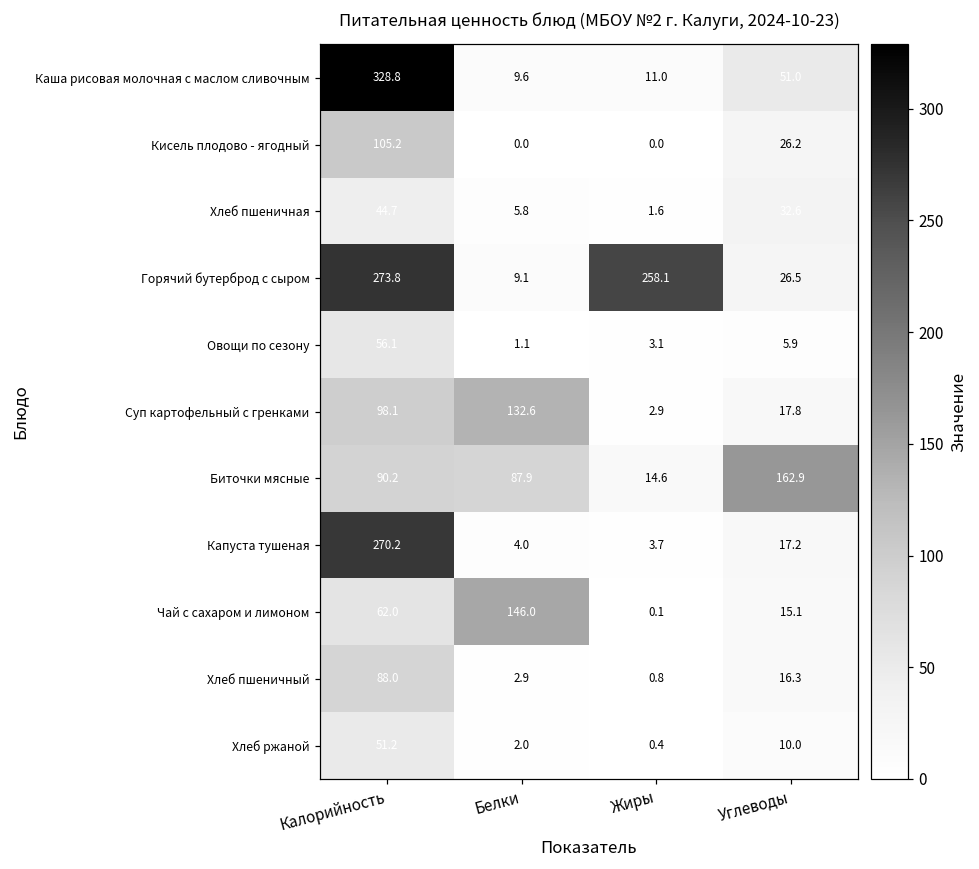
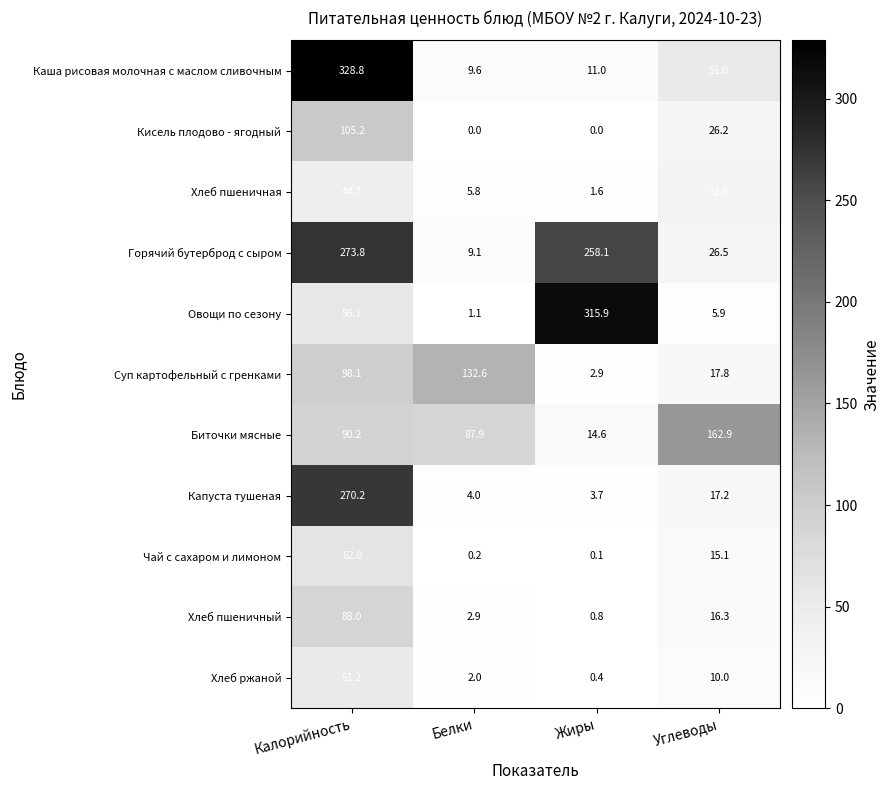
  {
    "Каша рисовая молочная с маслом сливочным": {
      "Калорийность": 328.8,
      "Белки": 9.6,
      "Жиры": 11.0
    },
    "Кисель плодово - ягодный": {
      "Калорийность": 105.2,
      "Белки": 0.0,
      "Жиры": 0.0,
      "Углеводы": 26.2
    },
    "Хлеб пшеничная": {
      "Белки": 5.8,
      "Жиры": 1.6
    },
    "Горячий бутерброд с сыром": {
      "Калорийность": 273.8,
      "Белки": 9.1,
      "Жиры": 258.1,
      "Углеводы": 26.5
    },
    "Овощи по сезону": {
      "Белки": 1.1,
-     "Жиры": 3.1,
+     "Жиры": 315.9,
      "Углеводы": 5.9
    },
    "Суп картофельный с гренками": {
      "Калорийность": 98.1,
      "Белки": 132.6,
      "Жиры": 2.9,
      "Углеводы": 17.8
    },
    "Биточки мясные": {
      "Жиры": 14.6,
      "Углеводы": 162.9
    },
    "Капуста тушеная": {
      "Калорийность": 270.2,
      "Белки": 4.0,
      "Жиры": 3.7,
      "Углеводы": 17.2
    },
    "Чай с сахаром и лимоном": {
-     "Белки": 146.0,
+     "Белки": 0.2,
      "Жиры": 0.1,
      "Углеводы": 15.1
    },
    "Хлеб пшеничный": {
      "Белки": 2.9,
      "Жиры": 0.8,
      "Углеводы": 16.3
    },
    "Хлеб ржаной": {
      "Белки": 2.0,
      "Жиры": 0.4,
      "Углеводы": 10.0
    }
  }
